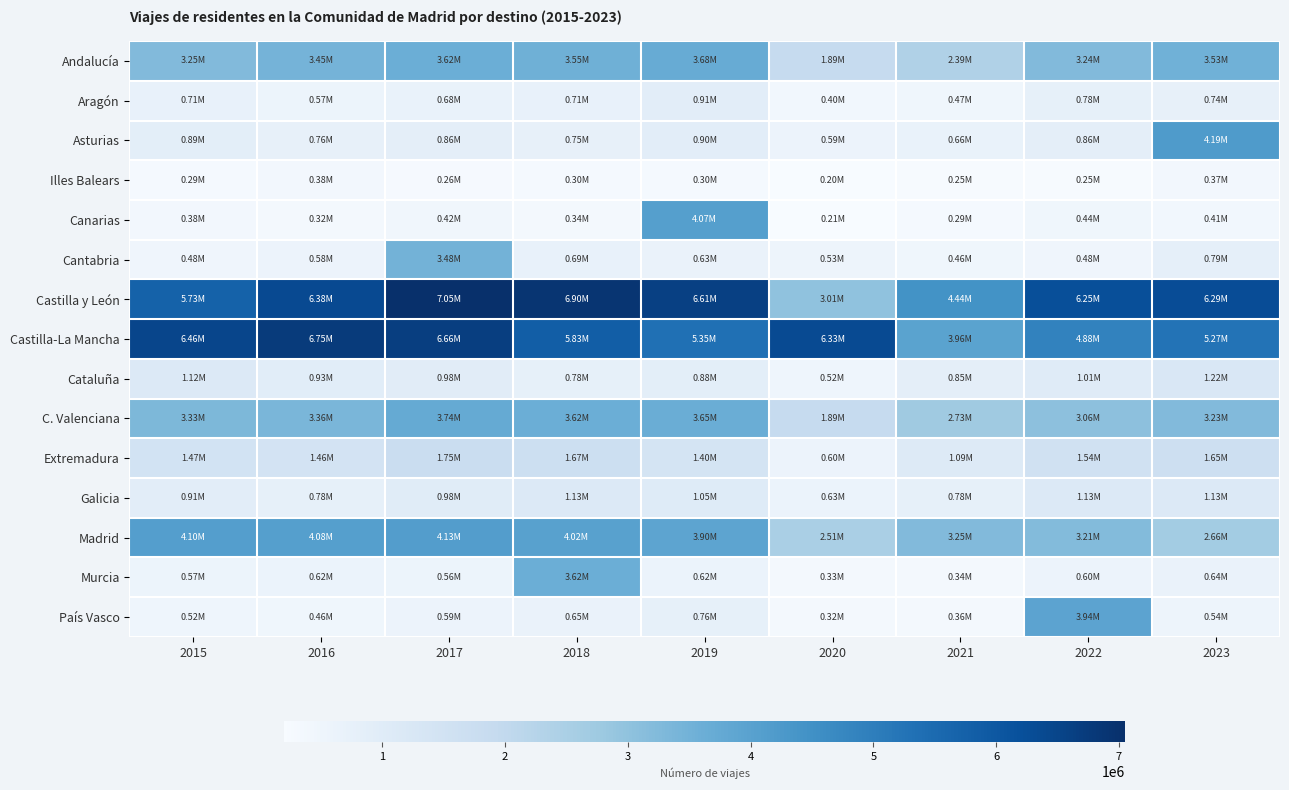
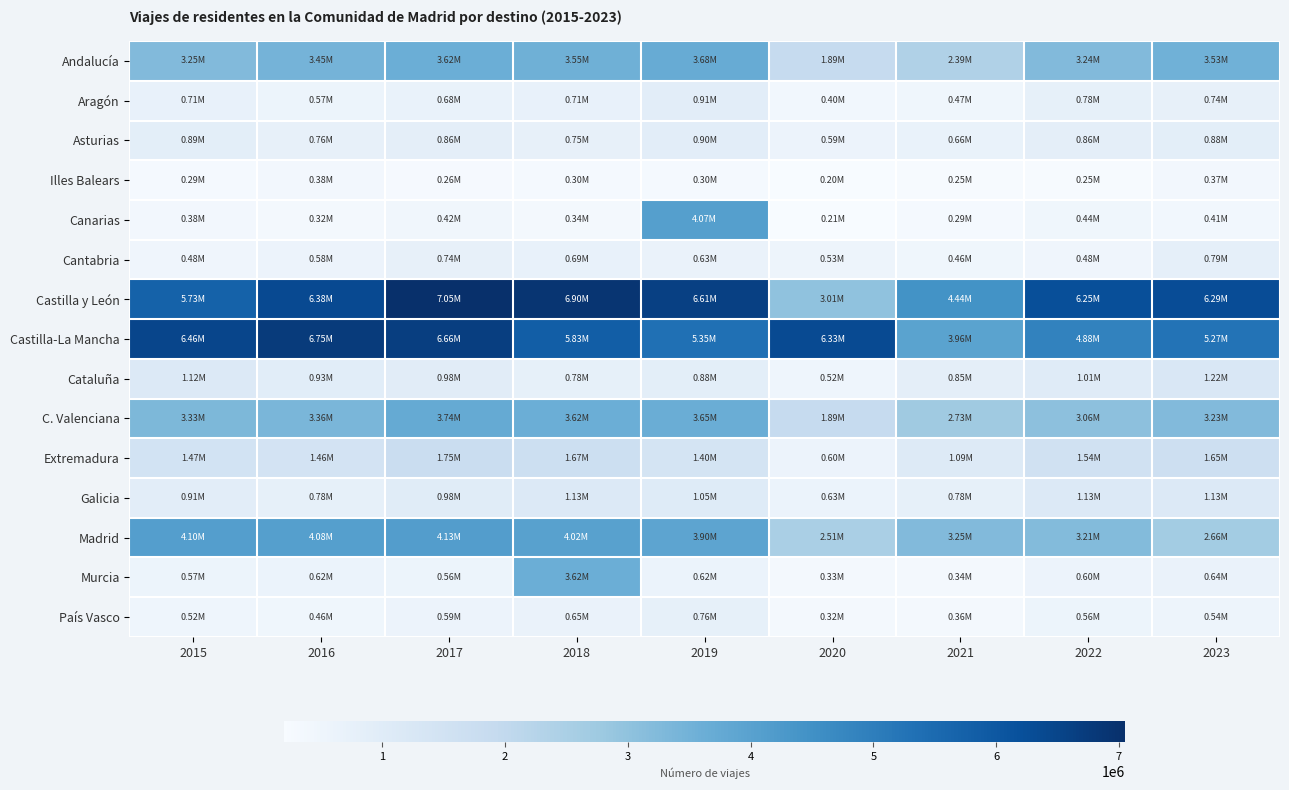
  {
    "Andalucía": {
      "2015": "3.25M",
      "2016": "3.45M",
      "2017": "3.62M",
      "2018": "3.55M",
      "2019": "3.68M",
      "2020": "1.89M",
      "2021": "2.39M",
      "2022": "3.24M",
      "2023": "3.53M"
    },
    "Aragón": {
      "2015": "0.71M",
      "2016": "0.57M",
      "2017": "0.68M",
      "2018": "0.71M",
      "2019": "0.91M",
      "2020": "0.40M",
      "2021": "0.47M",
      "2022": "0.78M",
      "2023": "0.74M"
    },
    "Asturias": {
      "2015": "0.89M",
      "2016": "0.76M",
      "2017": "0.86M",
      "2018": "0.75M",
      "2019": "0.90M",
      "2020": "0.59M",
      "2021": "0.66M",
      "2022": "0.86M",
-     "2023": "4.19M"
+     "2023": "0.88M"
    },
    "Illes Balears": {
      "2015": "0.29M",
      "2016": "0.38M",
      "2017": "0.26M",
      "2018": "0.30M",
      "2019": "0.30M",
      "2020": "0.20M",
      "2021": "0.25M",
      "2022": "0.25M",
      "2023": "0.37M"
    },
    "Canarias": {
      "2015": "0.38M",
      "2016": "0.32M",
      "2017": "0.42M",
      "2018": "0.34M",
      "2019": "4.07M",
      "2020": "0.21M",
      "2021": "0.29M",
      "2022": "0.44M",
      "2023": "0.41M"
    },
    "Cantabria": {
      "2015": "0.48M",
      "2016": "0.58M",
-     "2017": "3.48M",
+     "2017": "0.74M",
      "2018": "0.69M",
      "2019": "0.63M",
      "2020": "0.53M",
      "2021": "0.46M",
      "2022": "0.48M",
      "2023": "0.79M"
    },
    "Castilla y León": {
      "2015": "5.73M",
      "2016": "6.38M",
      "2017": "7.05M",
      "2018": "6.90M",
      "2019": "6.61M",
      "2020": "3.01M",
      "2021": "4.44M",
      "2022": "6.25M",
      "2023": "6.29M"
    },
    "Castilla-La Mancha": {
      "2015": "6.46M",
      "2016": "6.75M",
      "2017": "6.66M",
      "2018": "5.83M",
      "2019": "5.35M",
      "2020": "6.33M",
      "2021": "3.96M",
      "2022": "4.88M",
      "2023": "5.27M"
    },
    "Cataluña": {
      "2015": "1.12M",
      "2016": "0.93M",
      "2017": "0.98M",
      "2018": "0.78M",
      "2019": "0.88M",
      "2020": "0.52M",
      "2021": "0.85M",
      "2022": "1.01M",
      "2023": "1.22M"
    },
    "C. Valenciana": {
      "2015": "3.33M",
      "2016": "3.36M",
      "2017": "3.74M",
      "2018": "3.62M",
      "2019": "3.65M",
      "2020": "1.89M",
      "2021": "2.73M",
      "2022": "3.06M",
      "2023": "3.23M"
    },
    "Extremadura": {
      "2015": "1.47M",
      "2016": "1.46M",
      "2017": "1.75M",
      "2018": "1.67M",
      "2019": "1.40M",
      "2020": "0.60M",
      "2021": "1.09M",
      "2022": "1.54M",
      "2023": "1.65M"
    },
    "Galicia": {
      "2015": "0.91M",
      "2016": "0.78M",
      "2017": "0.98M",
      "2018": "1.13M",
      "2019": "1.05M",
      "2020": "0.63M",
      "2021": "0.78M",
      "2022": "1.13M",
      "2023": "1.13M"
    },
    "Madrid": {
      "2015": "4.10M",
      "2016": "4.08M",
      "2017": "4.13M",
      "2018": "4.02M",
      "2019": "3.90M",
      "2020": "2.51M",
      "2021": "3.25M",
      "2022": "3.21M",
      "2023": "2.66M"
    },
    "Murcia": {
      "2015": "0.57M",
      "2016": "0.62M",
      "2017": "0.56M",
      "2018": "3.62M",
      "2019": "0.62M",
      "2020": "0.33M",
      "2021": "0.34M",
      "2022": "0.60M",
      "2023": "0.64M"
    },
    "País Vasco": {
      "2015": "0.52M",
      "2016": "0.46M",
      "2017": "0.59M",
      "2018": "0.65M",
      "2019": "0.76M",
      "2020": "0.32M",
      "2021": "0.36M",
-     "2022": "3.94M",
+     "2022": "0.56M",
      "2023": "0.54M"
    }
  }
